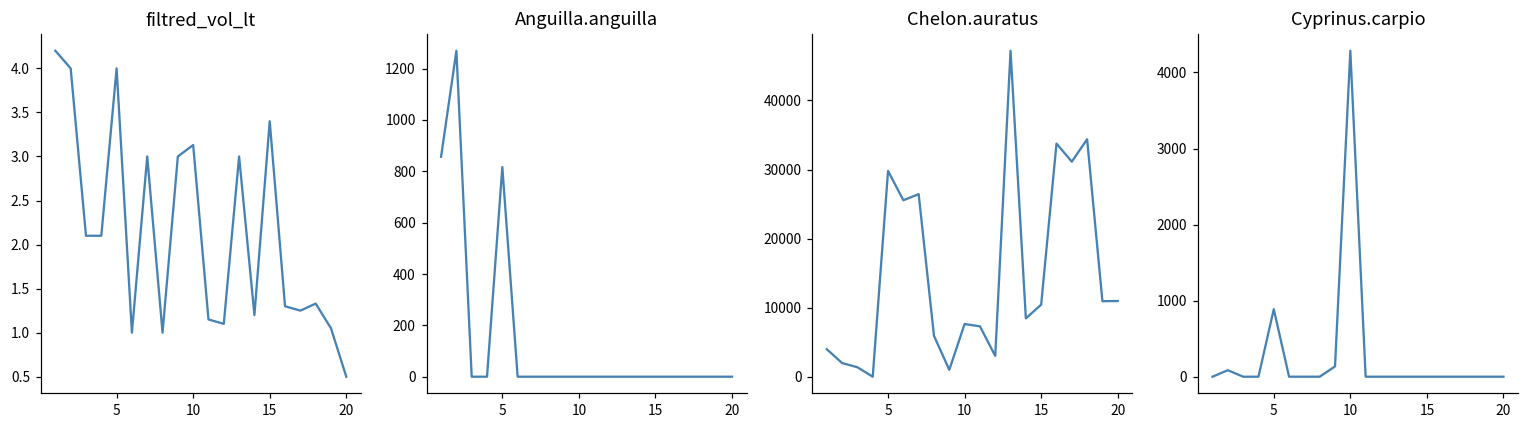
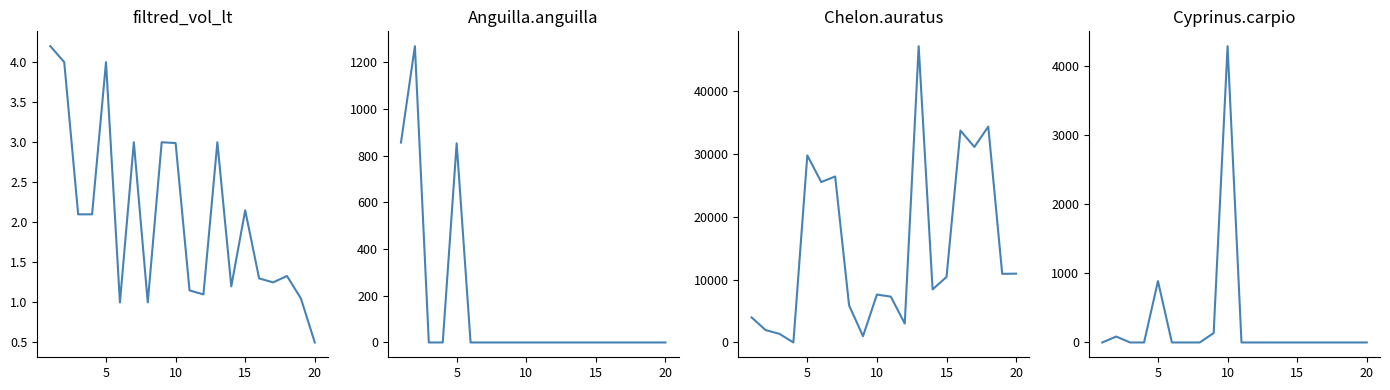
  {
    "filtred_vol_lt": {
      "5": 4.0,
-     "10": 3.1,
-     "15": 3.4,
+     "10": 3.0,
+     "15": 2.2,
      "20": 0.5
    },
    "Anguilla.anguilla": {
-     "5": 820,
+     "5": 850,
      "10": 0,
      "15": 0,
      "20": 0
    },
    "Chelon.auratus": {
      "5": 30000,
      "10": 8000,
      "15": 10000,
      "20": 11000
    },
    "Cyprinus.carpio": {
      "5": 900,
      "10": 4300,
      "15": 0,
      "20": 0
    }
  }
